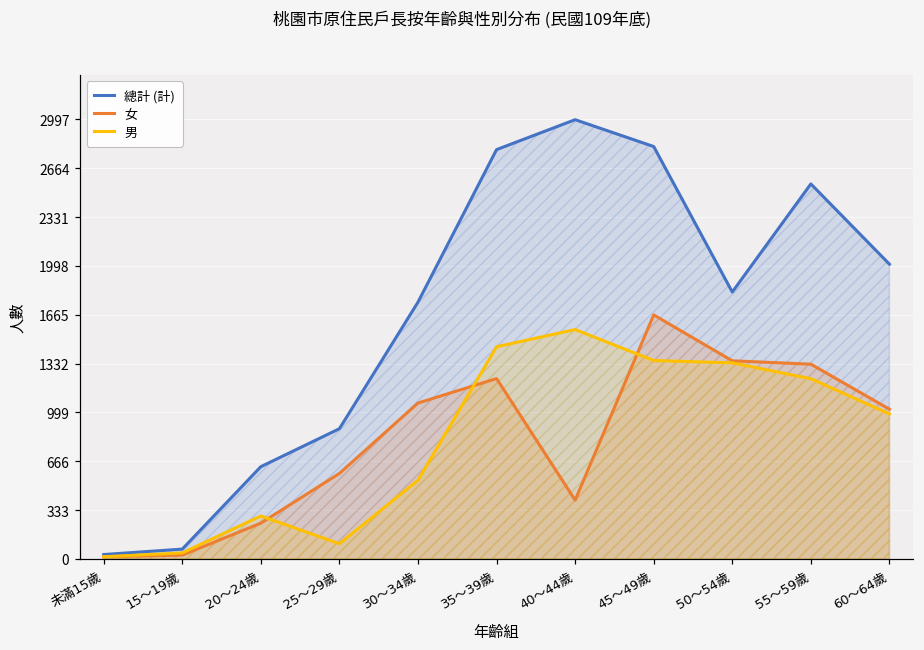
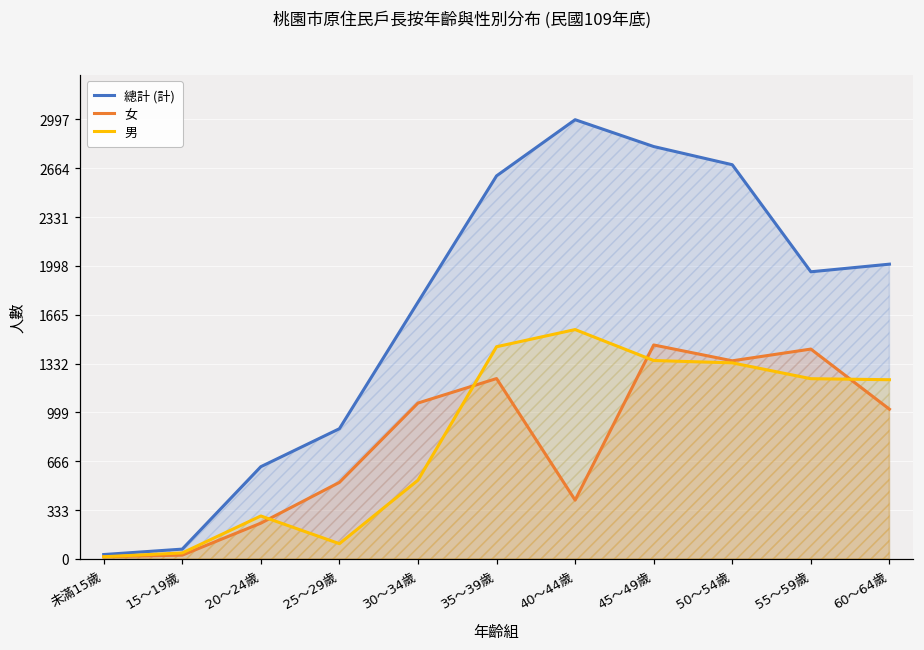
  {
    "總計 (計)": {
      "15～19歲": 70,
      "20～24歲": 630,
      "25～29歲": 890,
      "30～34歲": 1750,
-     "35～39歲": 2790,
+     "35～39歲": 2610,
      "40～44歲": 3000,
      "45～49歲": 2810,
-     "50～54歲": 1820,
-     "55～59歲": 2560,
+     "50～54歲": 2690,
+     "55～59歲": 1960,
      "60～64歲": 2010
    },
    "女": {
      "20～24歲": 240,
-     "25～29歲": 580,
+     "25～29歲": 520,
      "30～34歲": 1060,
      "35～39歲": 1230,
      "40～44歲": 400,
-     "45～49歲": 1660,
-     "55～59歲": 1330,
+     "45～49歲": 1460,
+     "55～59歲": 1430,
      "60～64歲": 1020
    },
    "男": {
      "20～24歲": 290,
      "25～29歲": 100,
      "30～34歲": 540,
      "35～39歲": 1450,
      "40～44歲": 1560,
      "45～49歲": 1350,
      "55～59歲": 1230,
-     "60～64歲": 990
+     "60～64歲": 1220
    }
  }
